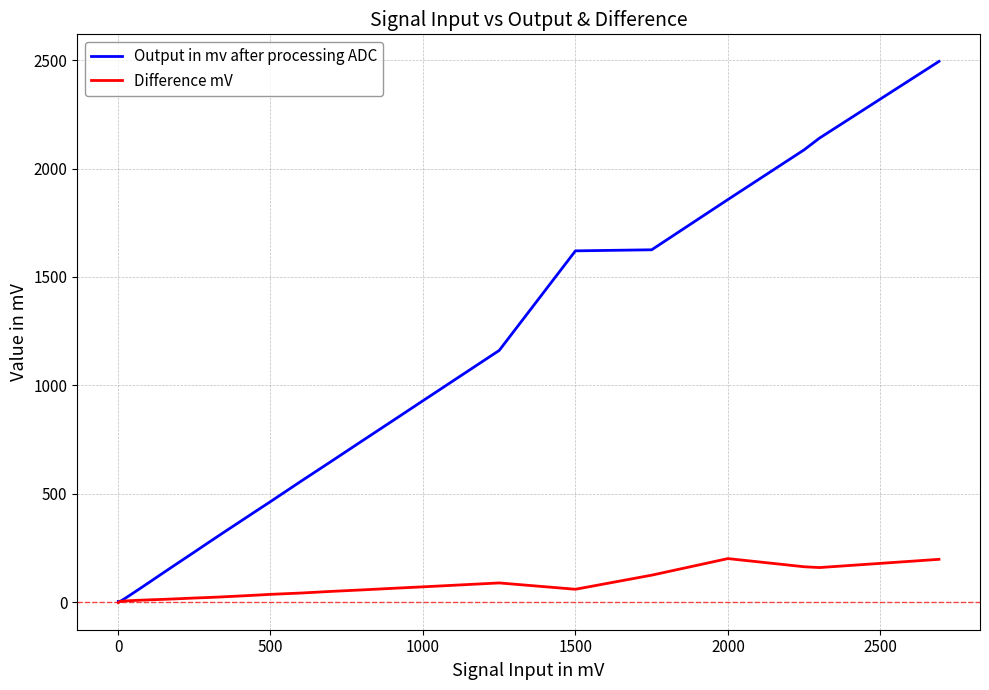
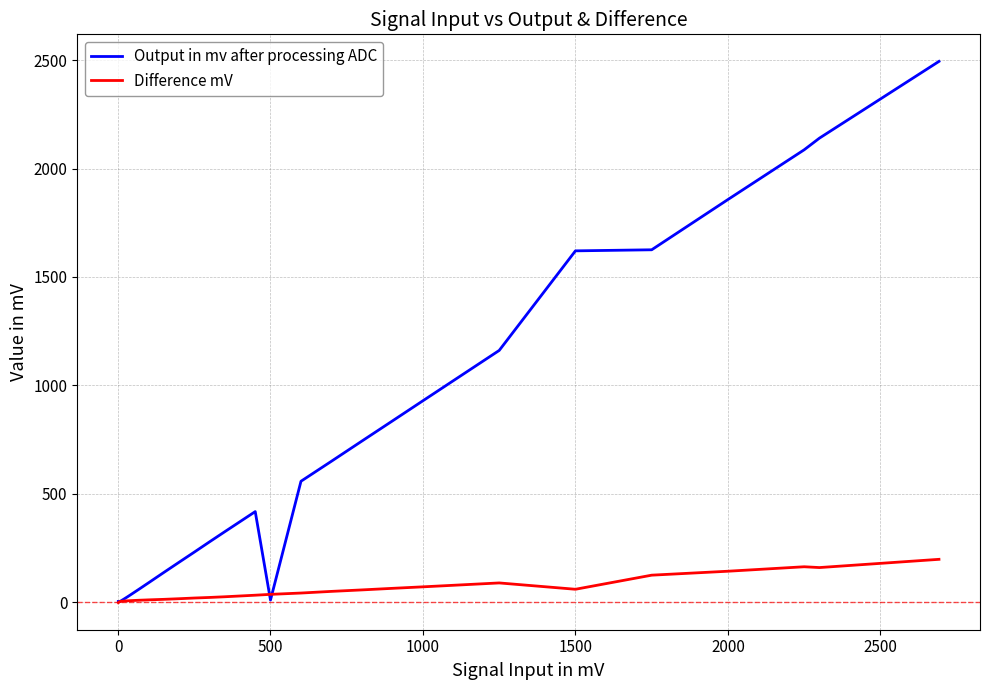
  {
    "Output in mv after processing ADC": {
-     "500": 460,
+     "500": 10,
      "1000": 930,
      "1500": 1620,
      "2000": 1860
    },
    "Difference mV": {
      "500": 40,
      "1000": 70,
      "1500": 60,
-     "2000": 200
+     "2000": 140
    }
  }
